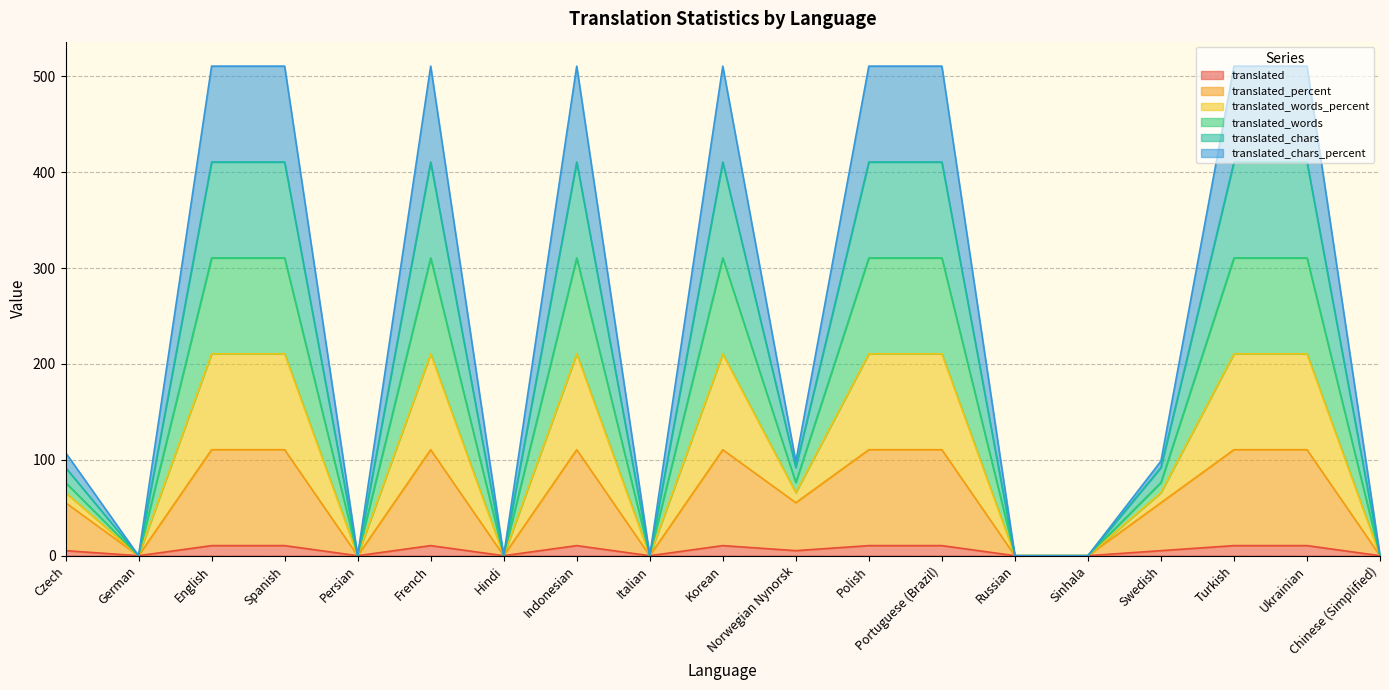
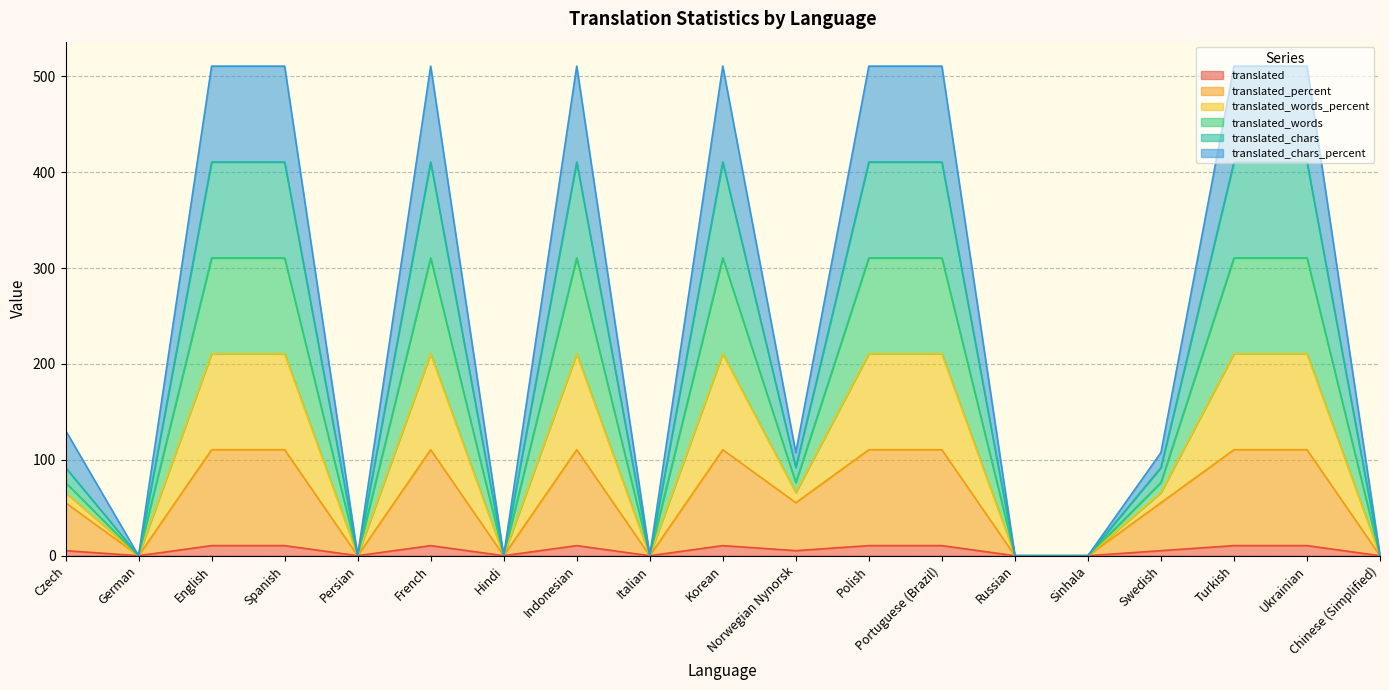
  {
    "translated": {
      "Czech": 10,
      "English": 10,
      "Spanish": 10,
      "French": 10,
      "Indonesian": 10,
      "Korean": 10,
      "Norwegian Nynorsk": 10,
      "Polish": 10,
      "Portuguese (Brazil)": 10,
      "Swedish": 10,
      "Turkish": 10,
      "Ukrainian": 10
    },
    "translated_chars_percent": {
-     "Czech": 20,
+     "Czech": 40,
      "English": 100,
      "Spanish": 100,
      "French": 100,
      "Indonesian": 100,
      "Korean": 100,
-     "Norwegian Nynorsk": 10,
+     "Norwegian Nynorsk": 20,
      "Polish": 100,
      "Portuguese (Brazil)": 100,
-     "Swedish": 10
+     "Swedish": 20
    }
  }
